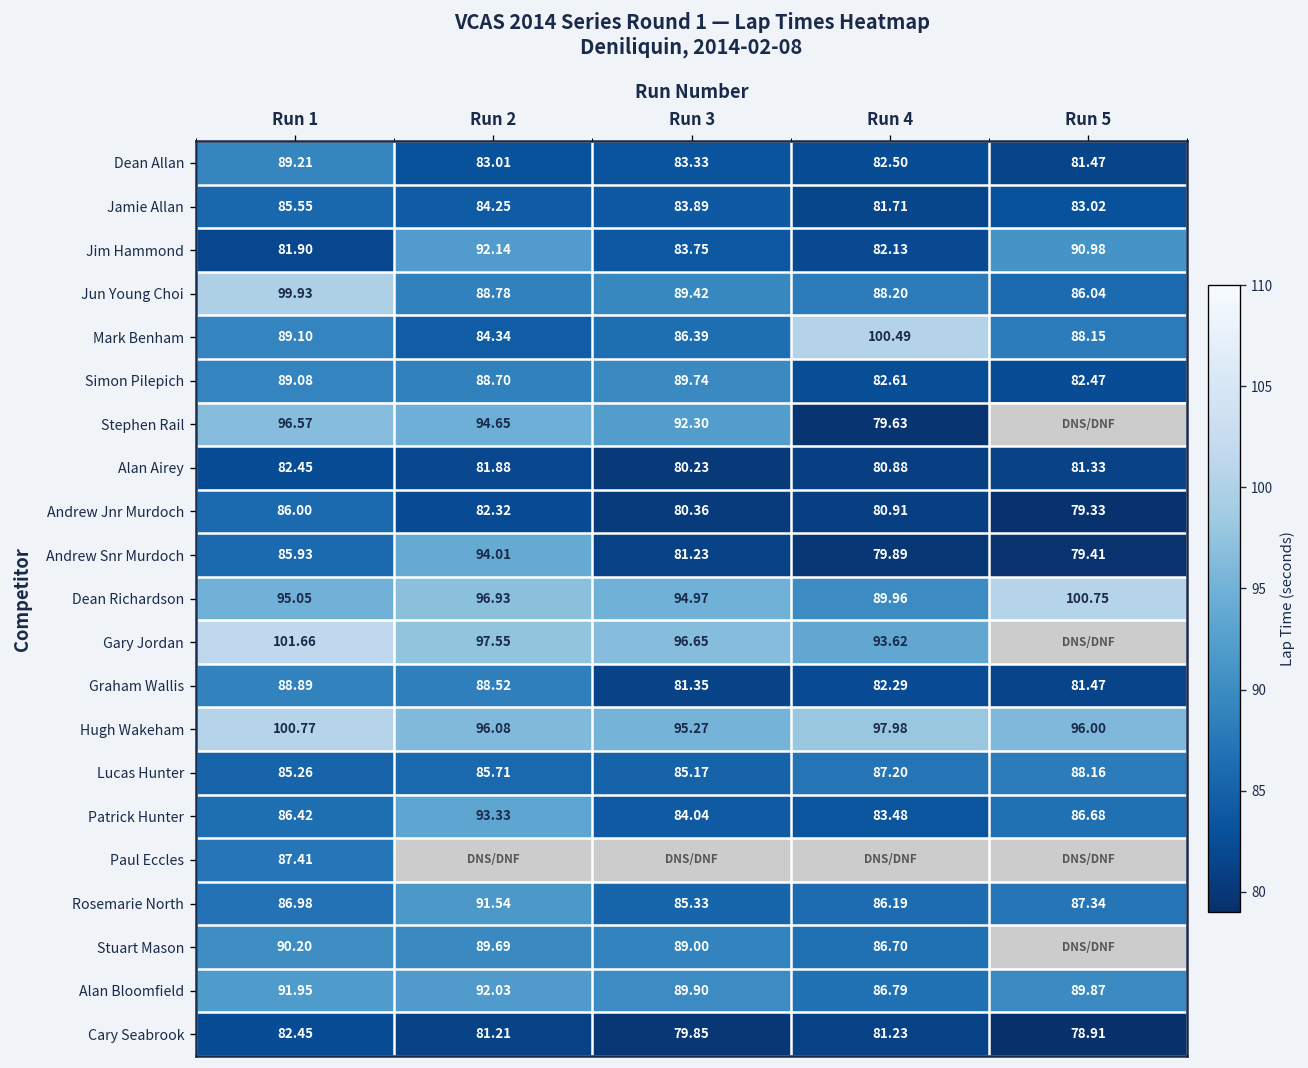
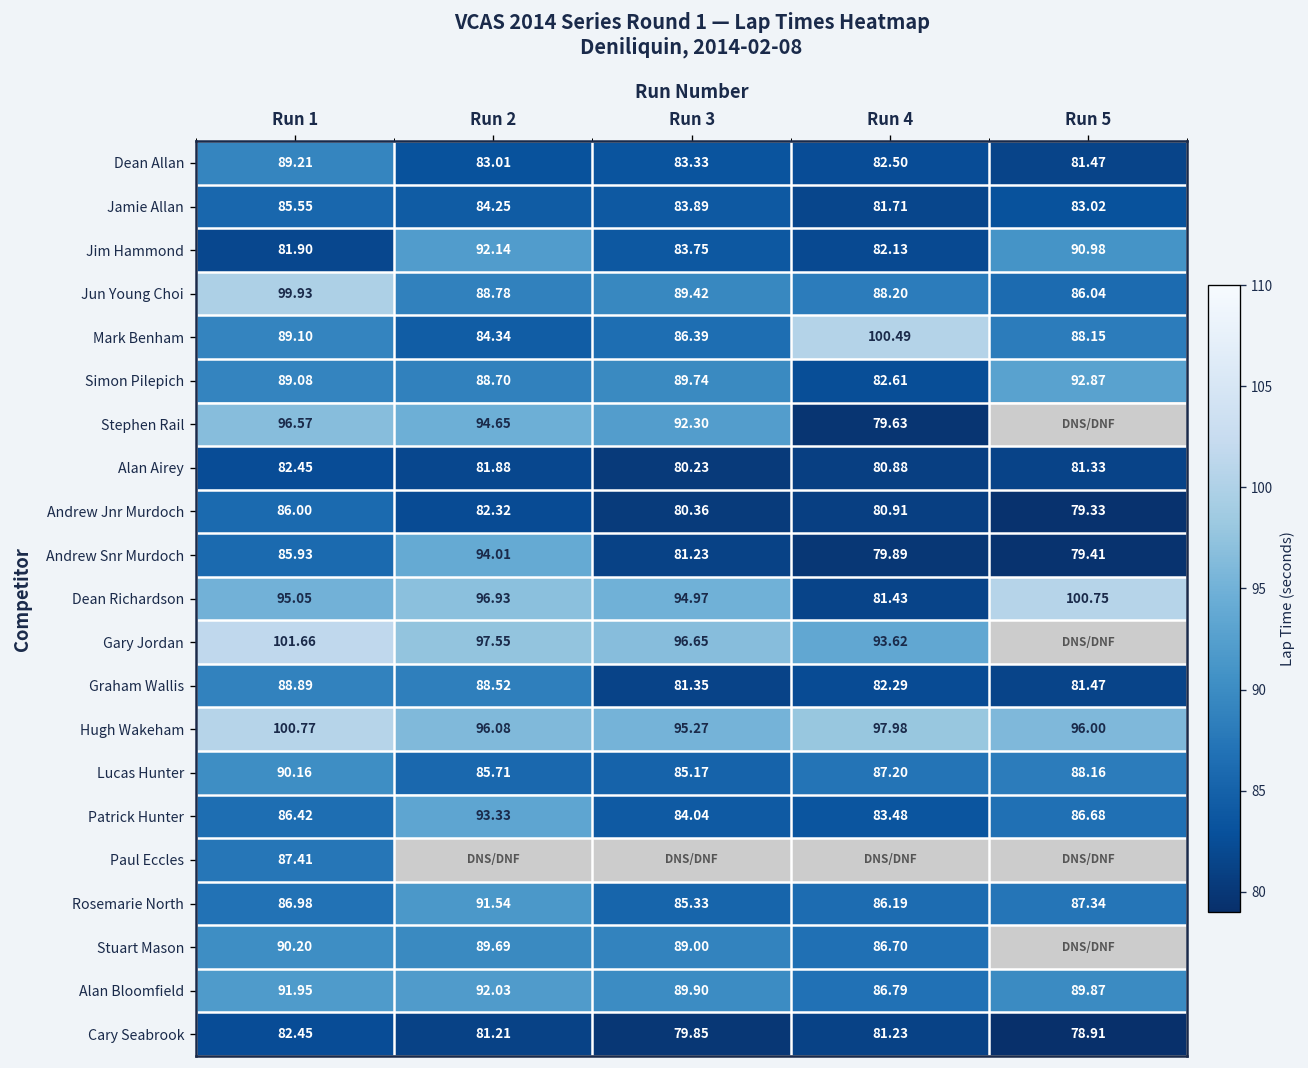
  {
    "Dean Allan": {
      "Run 1": 89.21,
      "Run 2": 83.01,
      "Run 3": 83.33,
      "Run 4": 82.50,
      "Run 5": 81.47
    },
    "Jamie Allan": {
      "Run 1": 85.55,
      "Run 2": 84.25,
      "Run 3": 83.89,
      "Run 4": 81.71,
      "Run 5": 83.02
    },
    "Jim Hammond": {
      "Run 1": 81.90,
      "Run 2": 92.14,
      "Run 3": 83.75,
      "Run 4": 82.13,
      "Run 5": 90.98
    },
    "Jun Young Choi": {
      "Run 1": 99.93,
      "Run 2": 88.78,
      "Run 3": 89.42,
      "Run 4": 88.20,
      "Run 5": 86.04
    },
    "Mark Benham": {
      "Run 1": 89.10,
      "Run 2": 84.34,
      "Run 3": 86.39,
      "Run 4": 100.49,
      "Run 5": 88.15
    },
    "Simon Pilepich": {
      "Run 1": 89.08,
      "Run 2": 88.70,
      "Run 3": 89.74,
      "Run 4": 82.61,
-     "Run 5": 82.47
+     "Run 5": 92.87
    },
    "Stephen Rail": {
      "Run 1": 96.57,
      "Run 2": 94.65,
      "Run 3": 92.30,
      "Run 4": 79.63
    },
    "Alan Airey": {
      "Run 1": 82.45,
      "Run 2": 81.88,
      "Run 3": 80.23,
      "Run 4": 80.88,
      "Run 5": 81.33
    },
    "Andrew Jnr Murdoch": {
      "Run 1": 86.00,
      "Run 2": 82.32,
      "Run 3": 80.36,
      "Run 4": 80.91,
      "Run 5": 79.33
    },
    "Andrew Snr Murdoch": {
      "Run 1": 85.93,
      "Run 2": 94.01,
      "Run 3": 81.23,
      "Run 4": 79.89,
      "Run 5": 79.41
    },
    "Dean Richardson": {
      "Run 1": 95.05,
      "Run 2": 96.93,
      "Run 3": 94.97,
-     "Run 4": 89.96,
+     "Run 4": 81.43,
      "Run 5": 100.75
    },
    "Gary Jordan": {
      "Run 1": 101.66,
      "Run 2": 97.55,
      "Run 3": 96.65,
      "Run 4": 93.62
    },
    "Graham Wallis": {
      "Run 1": 88.89,
      "Run 2": 88.52,
      "Run 3": 81.35,
      "Run 4": 82.29,
      "Run 5": 81.47
    },
    "Hugh Wakeham": {
      "Run 1": 100.77,
      "Run 2": 96.08,
      "Run 3": 95.27,
      "Run 4": 97.98,
      "Run 5": 96.00
    },
    "Lucas Hunter": {
-     "Run 1": 85.26,
+     "Run 1": 90.16,
      "Run 2": 85.71,
      "Run 3": 85.17,
      "Run 4": 87.20,
      "Run 5": 88.16
    },
    "Patrick Hunter": {
      "Run 1": 86.42,
      "Run 2": 93.33,
      "Run 3": 84.04,
      "Run 4": 83.48,
      "Run 5": 86.68
    },
    "Paul Eccles": {
      "Run 1": 87.41
    },
    "Rosemarie North": {
      "Run 1": 86.98,
      "Run 2": 91.54,
      "Run 3": 85.33,
      "Run 4": 86.19,
      "Run 5": 87.34
    },
    "Stuart Mason": {
      "Run 1": 90.20,
      "Run 2": 89.69,
      "Run 3": 89.00,
      "Run 4": 86.70
    },
    "Alan Bloomfield": {
      "Run 1": 91.95,
      "Run 2": 92.03,
      "Run 3": 89.90,
      "Run 4": 86.79,
      "Run 5": 89.87
    },
    "Cary Seabrook": {
      "Run 1": 82.45,
      "Run 2": 81.21,
      "Run 3": 79.85,
      "Run 4": 81.23,
      "Run 5": 78.91
    }
  }
